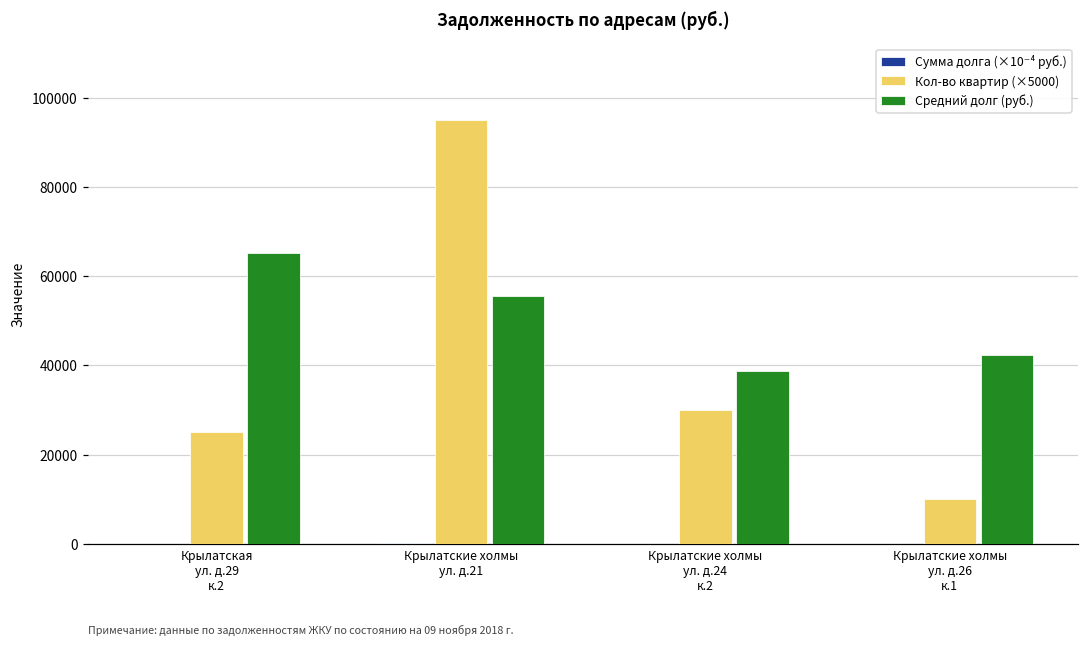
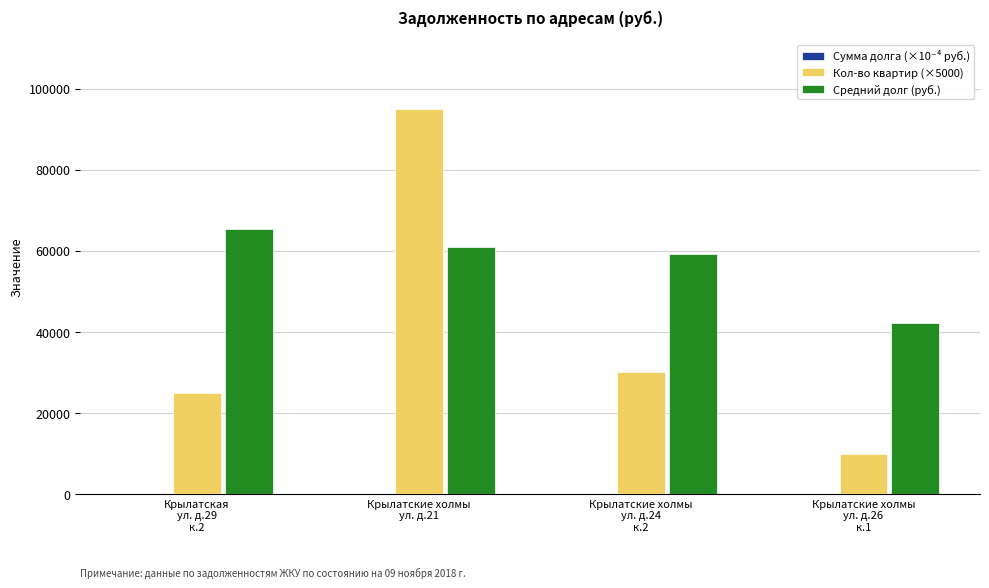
  {
    "Кол-во квартир (×5000)": {
      "Крылатская ул. д.29 к.2": 25000,
      "Крылатские холмы ул. д.21": 95000,
      "Крылатские холмы ул. д.24 к.2": 30000,
      "Крылатские холмы ул. д.26 к.1": 10000
    },
    "Средний долг (руб.)": {
      "Крылатская ул. д.29 к.2": 65000,
-     "Крылатские холмы ул. д.21": 56000,
-     "Крылатские холмы ул. д.24 к.2": 39000,
+     "Крылатские холмы ул. д.21": 61000,
+     "Крылатские холмы ул. д.24 к.2": 59000,
      "Крылатские холмы ул. д.26 к.1": 42000
    }
  }
